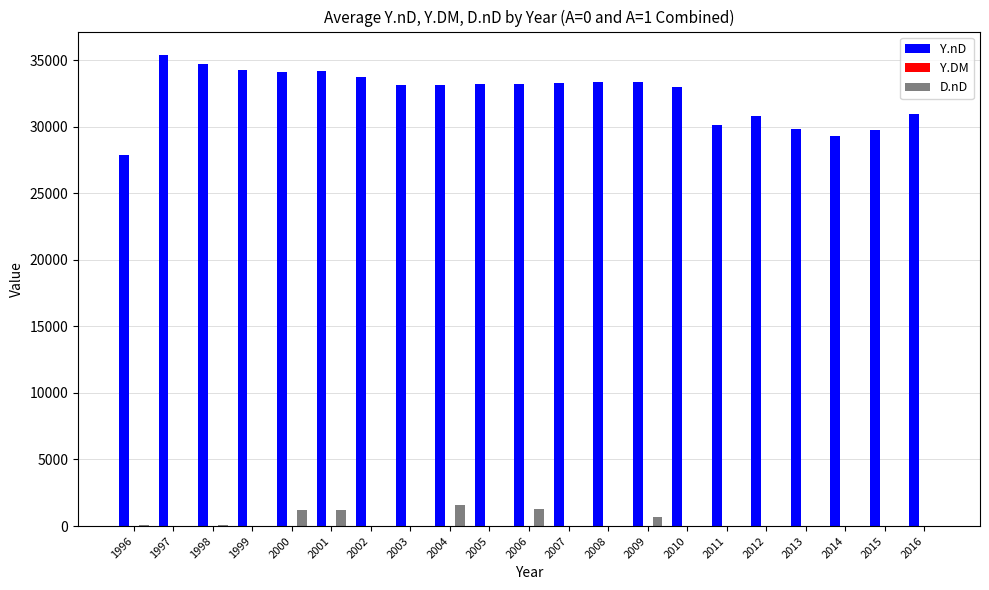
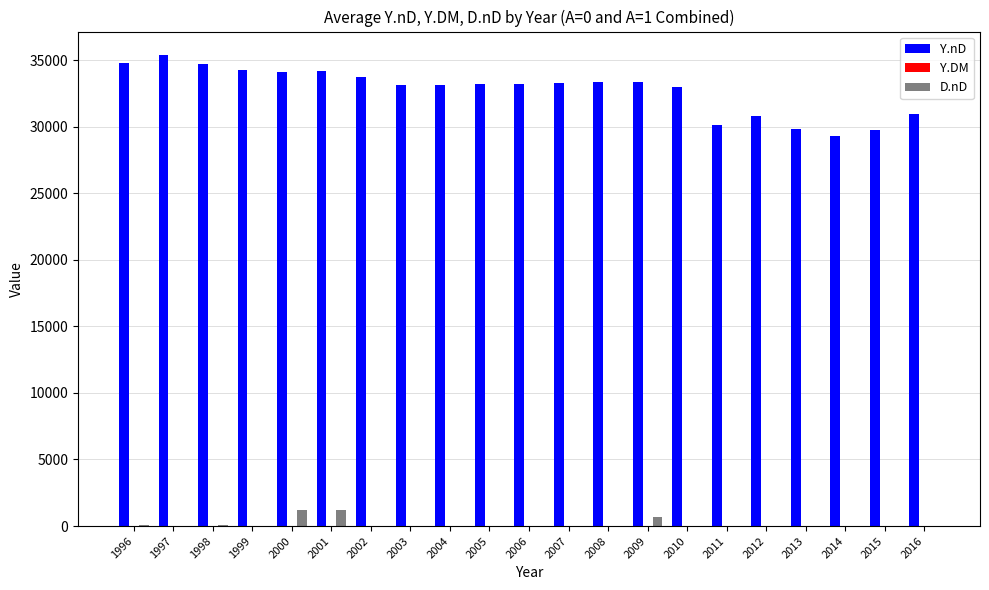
  {
    "Y.nD": {
-     "1996": 27900,
+     "1996": 34700,
      "1997": 35400,
      "1998": 34700,
      "1999": 34200,
      "2000": 34100,
      "2001": 34200,
      "2002": 33700,
      "2003": 33100,
      "2004": 33100,
      "2005": 33200,
      "2006": 33200,
      "2007": 33200,
      "2008": 33400,
      "2009": 33400,
      "2010": 33000,
      "2011": 30100,
      "2012": 30800,
      "2013": 29800,
      "2014": 29300,
      "2015": 29700,
      "2016": 31000
    },
    "Y.DM": {
      "1996": 0,
      "1997": 0,
      "1998": 0,
      "1999": 0,
      "2000": 0,
      "2001": 0,
      "2002": 0,
      "2003": 0,
      "2004": 0,
      "2005": 0,
      "2006": 0,
      "2007": 0,
      "2008": 0,
      "2009": 0,
      "2010": 0,
      "2011": 0,
      "2012": 0,
      "2013": 0,
      "2014": 0,
      "2015": 0,
      "2016": 0
    },
    "D.nD": {
      "2000": 1200,
      "2001": 1200,
-     "2004": 1600,
-     "2006": 1300,
+     "2004": 0,
+     "2006": 0,
      "2009": 700
    }
  }
